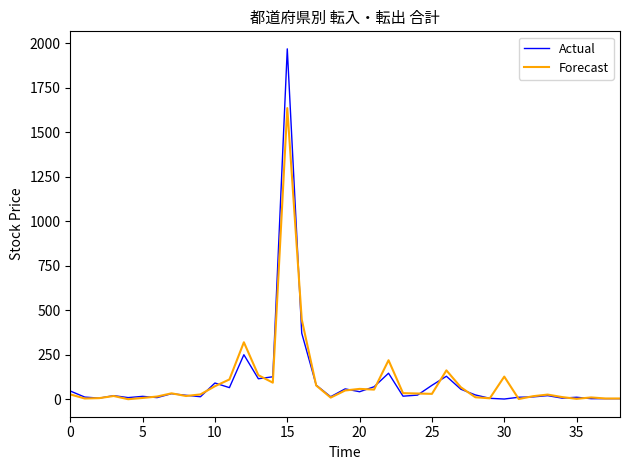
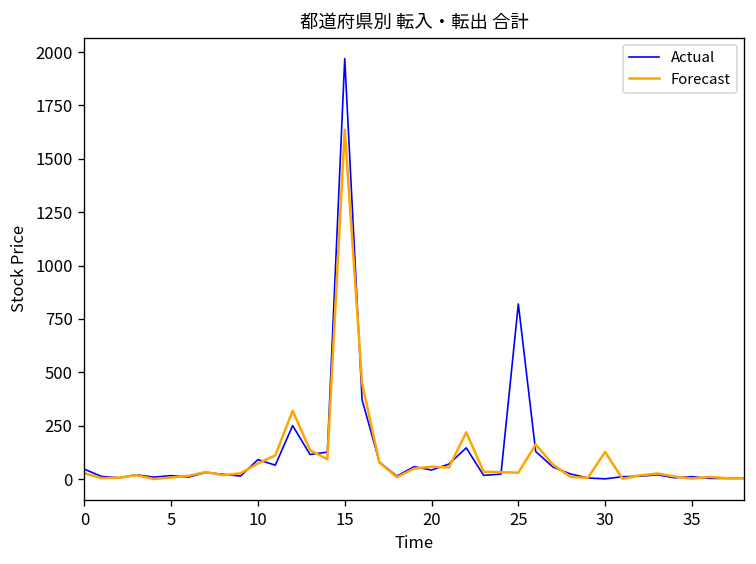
  {
    "Actual": {
      "0": 50,
      "10": 90,
      "15": 1970,
      "20": 40,
-     "25": 80,
+     "25": 820,
      "30": 0
    },
    "Forecast": {
      "0": 30,
      "10": 70,
      "15": 1640,
      "20": 60,
      "25": 30,
      "30": 130
    }
  }
